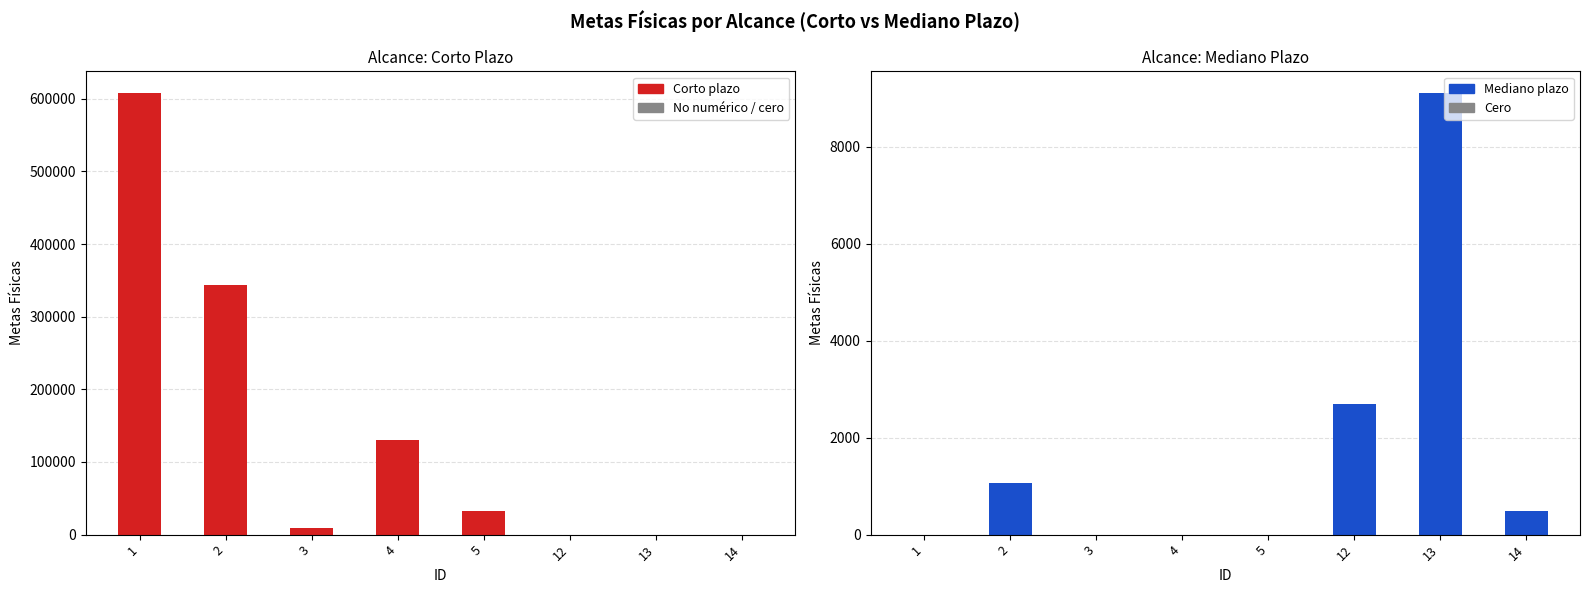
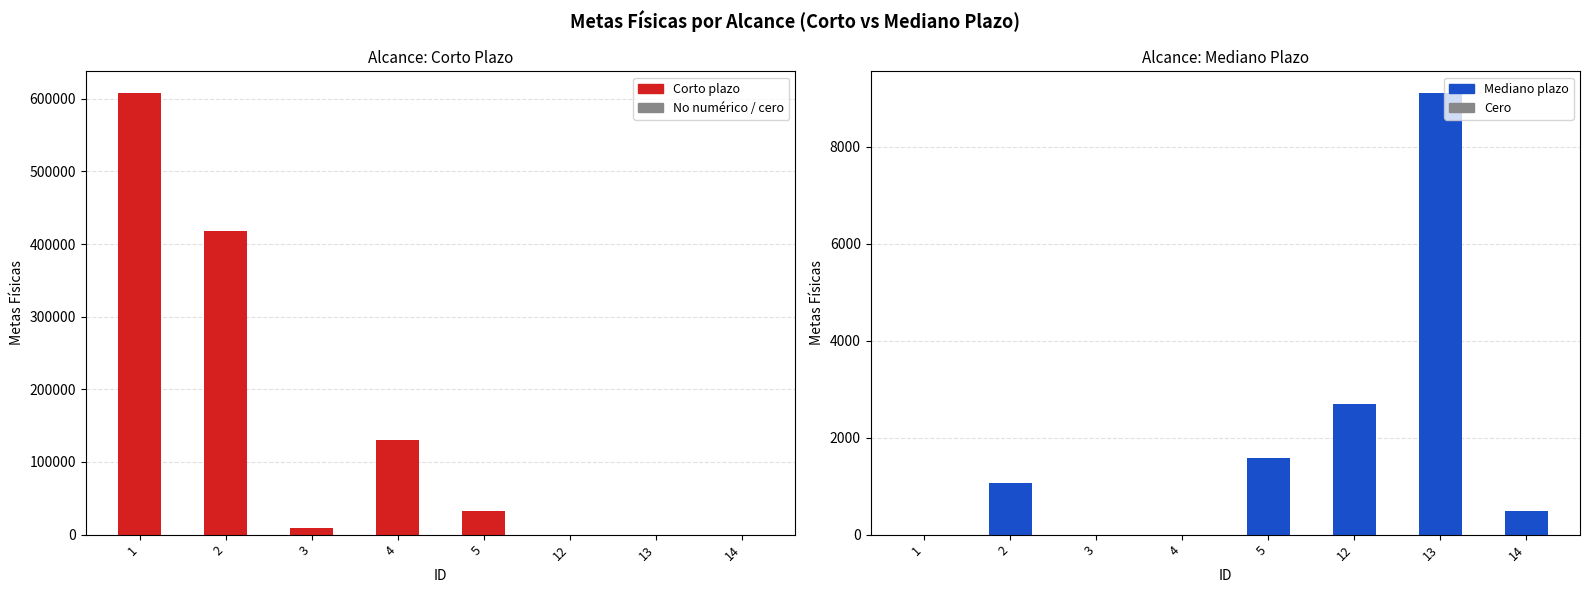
  {
    "Alcance: Corto Plazo": {
      "1": 610000,
-     "2": 340000,
+     "2": 420000,
      "3": 10000,
      "4": 130000,
      "5": 30000,
      "12": 0,
      "13": 0,
      "14": 0
    },
    "Alcance: Mediano Plazo": {
      "1": 0,
      "2": 1100,
      "3": 0,
      "4": 0,
-     "5": 0,
+     "5": 1600,
      "12": 2700,
      "13": 9100,
      "14": 500
    }
  }
